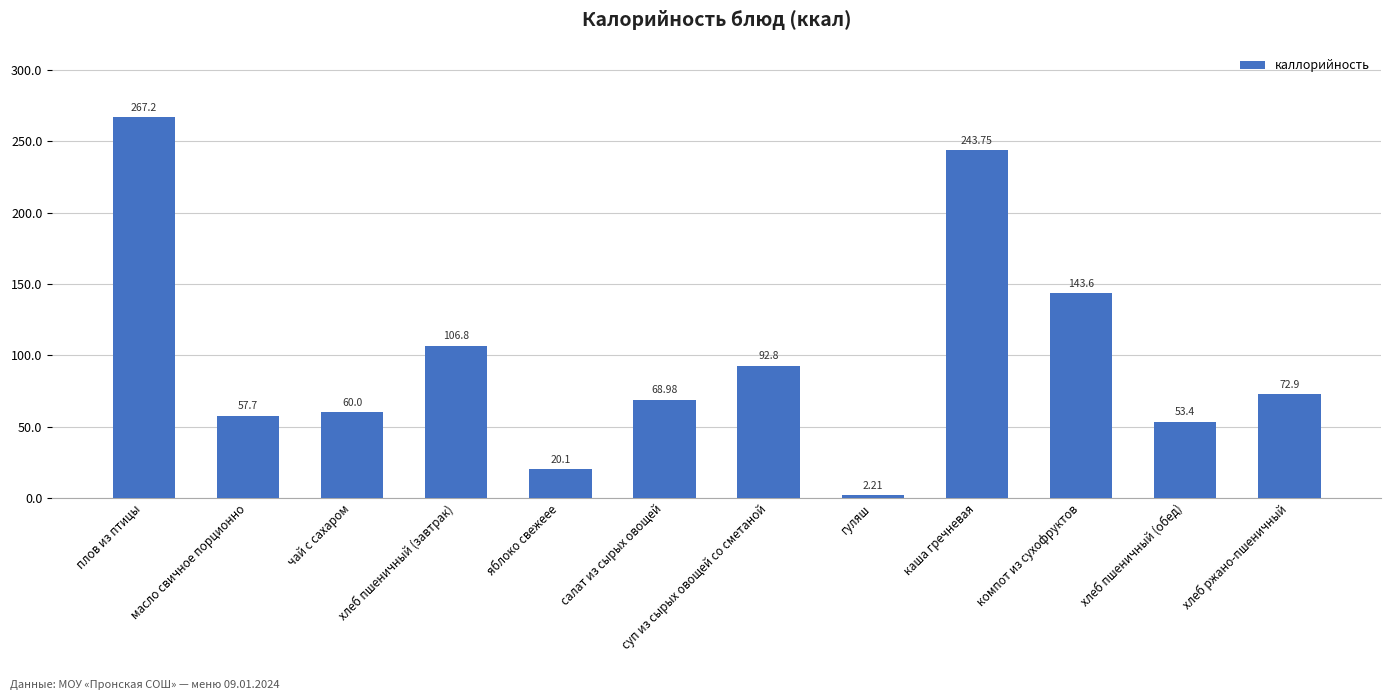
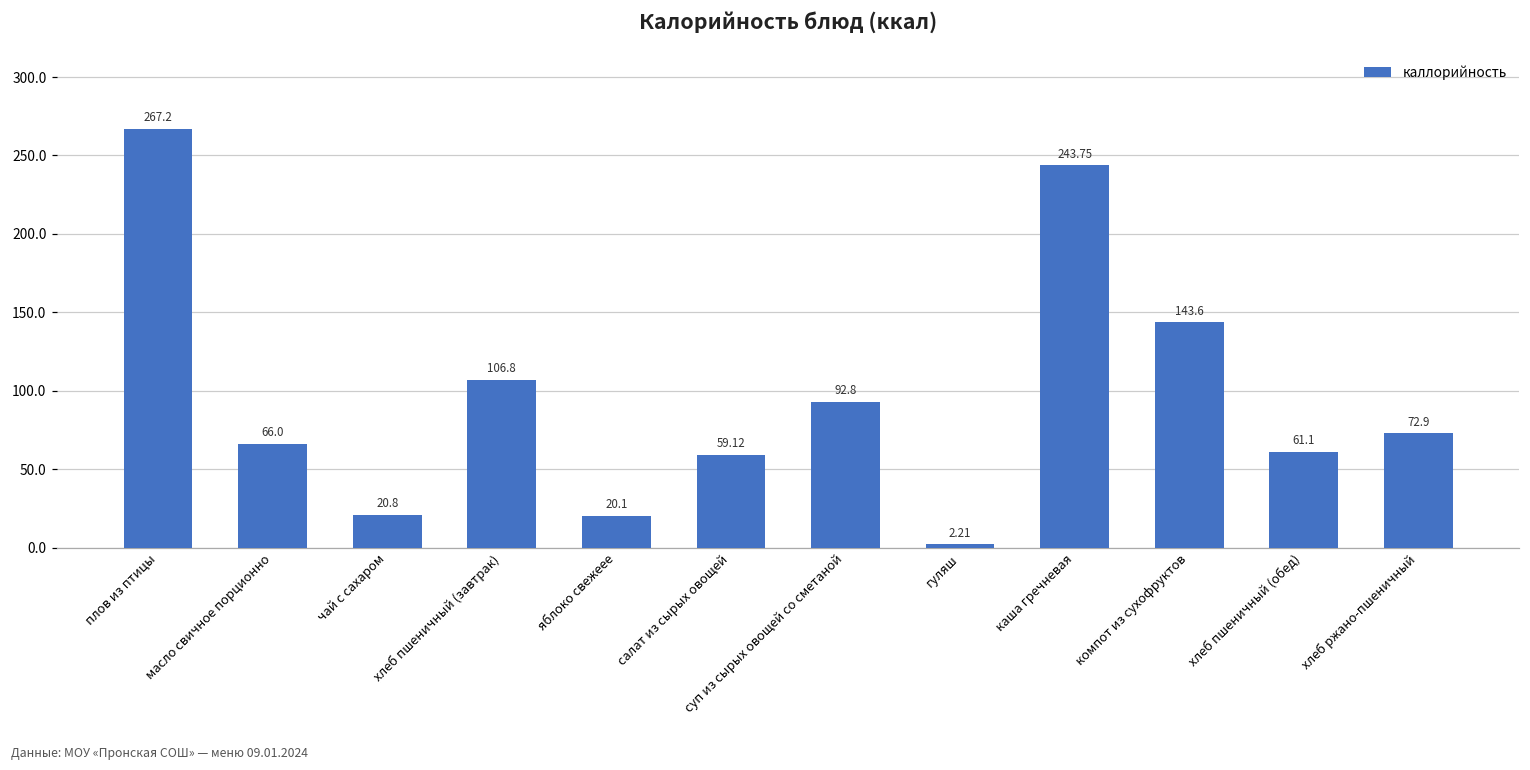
  {
    "плов из птицы": 267.2,
-   "масло свичное порционно": 57.7,
-   "чай с сахаром": 60.0,
+   "масло свичное порционно": 66.0,
+   "чай с сахаром": 20.8,
    "хлеб пшеничный (завтрак)": 106.8,
    "яблоко свежеее": 20.1,
-   "салат из сырых овощей": 68.98,
+   "салат из сырых овощей": 59.12,
    "суп из сырых овощей со сметаной": 92.8,
    "гуляш": 2.21,
    "каша гречневая": 243.75,
    "компот из сухофруктов": 143.6,
-   "хлеб пшеничный (обед)": 53.4,
+   "хлеб пшеничный (обед)": 61.1,
    "хлеб ржано-пшеничный": 72.9
  }
